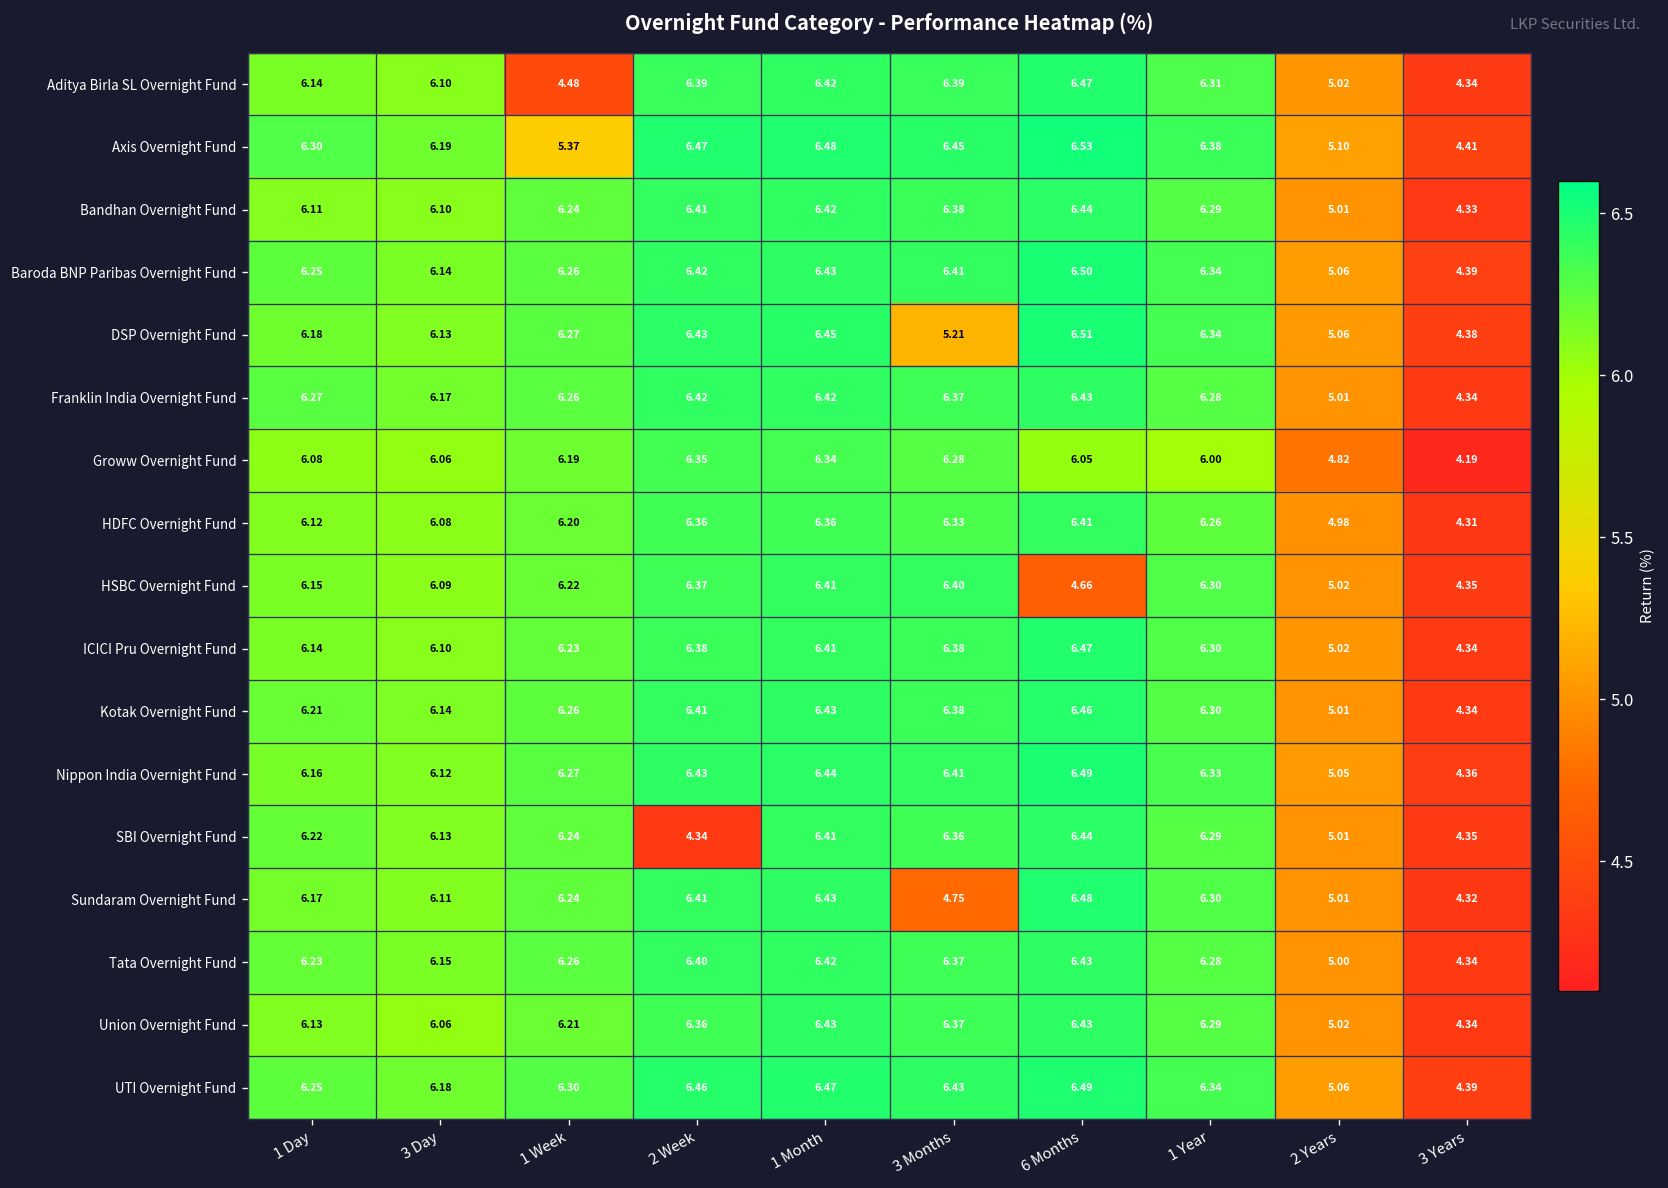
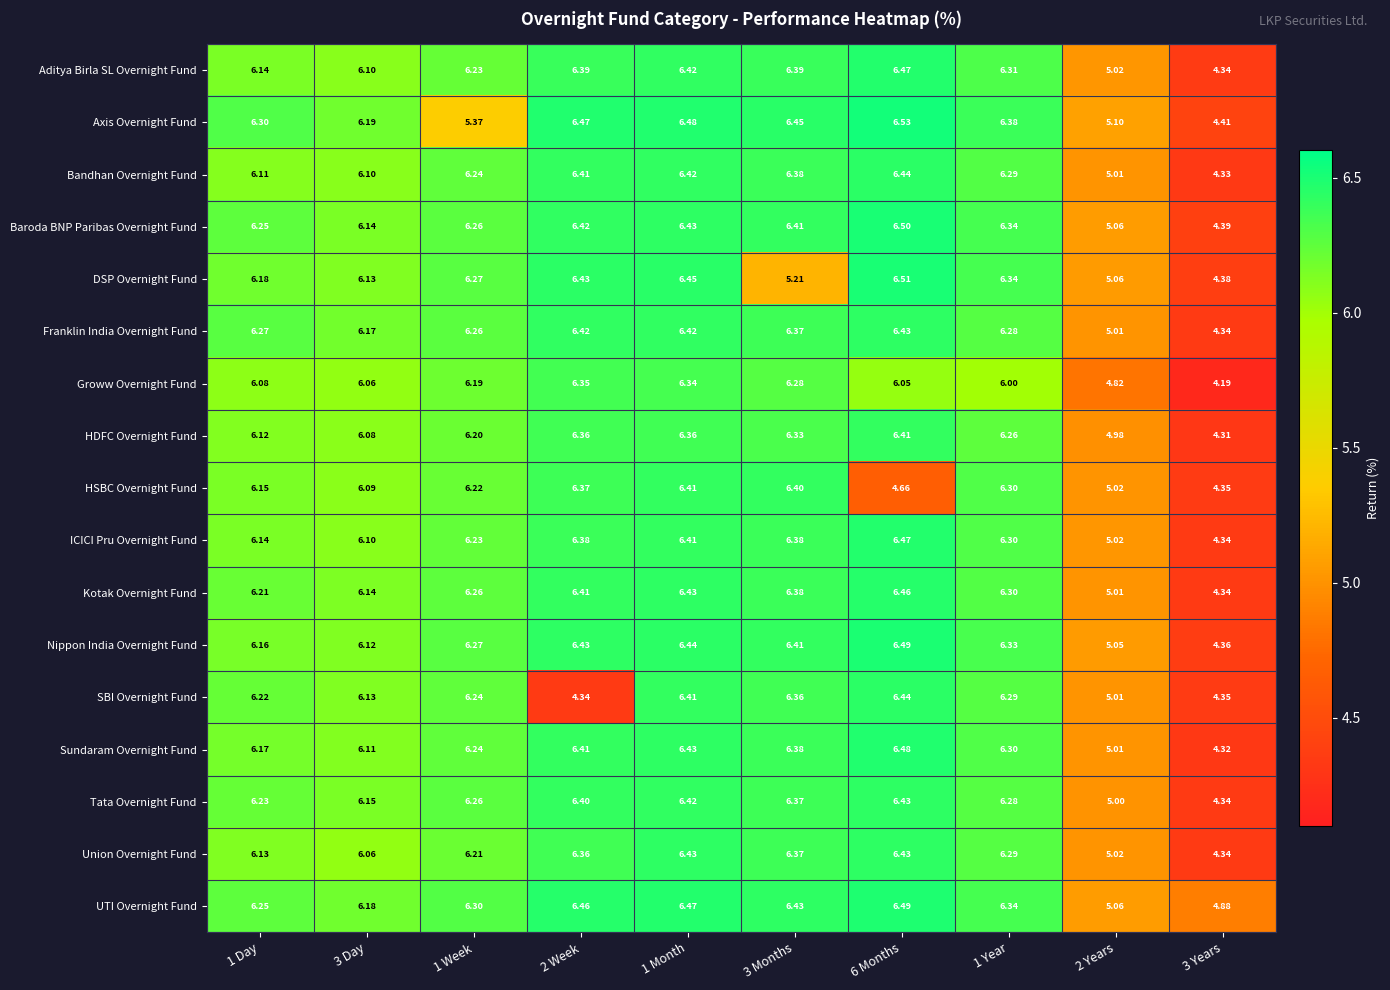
  {
    "Aditya Birla SL Overnight Fund": {
      "1 Day": 6.14,
      "3 Day": 6.10,
-     "1 Week": 4.48,
+     "1 Week": 6.23,
      "2 Week": 6.39,
      "1 Month": 6.42,
      "3 Months": 6.39,
      "6 Months": 6.47,
      "1 Year": 6.31,
      "2 Years": 5.02,
      "3 Years": 4.34
    },
    "Axis Overnight Fund": {
      "1 Day": 6.30,
      "3 Day": 6.19,
      "1 Week": 5.37,
      "2 Week": 6.47,
      "1 Month": 6.48,
      "3 Months": 6.45,
      "6 Months": 6.53,
      "1 Year": 6.38,
      "2 Years": 5.10,
      "3 Years": 4.41
    },
    "Bandhan Overnight Fund": {
      "1 Day": 6.11,
      "3 Day": 6.10,
      "1 Week": 6.24,
      "2 Week": 6.41,
      "1 Month": 6.42,
      "3 Months": 6.38,
      "6 Months": 6.44,
      "1 Year": 6.29,
      "2 Years": 5.01,
      "3 Years": 4.33
    },
    "Baroda BNP Paribas Overnight Fund": {
      "1 Day": 6.25,
      "3 Day": 6.14,
      "1 Week": 6.26,
      "2 Week": 6.42,
      "1 Month": 6.43,
      "3 Months": 6.41,
      "6 Months": 6.50,
      "1 Year": 6.34,
      "2 Years": 5.06,
      "3 Years": 4.39
    },
    "DSP Overnight Fund": {
      "1 Day": 6.18,
      "3 Day": 6.13,
      "1 Week": 6.27,
      "2 Week": 6.43,
      "1 Month": 6.45,
      "3 Months": 5.21,
      "6 Months": 6.51,
      "1 Year": 6.34,
      "2 Years": 5.06,
      "3 Years": 4.38
    },
    "Franklin India Overnight Fund": {
      "1 Day": 6.27,
      "3 Day": 6.17,
      "1 Week": 6.26,
      "2 Week": 6.42,
      "1 Month": 6.42,
      "3 Months": 6.37,
      "6 Months": 6.43,
      "1 Year": 6.28,
      "2 Years": 5.01,
      "3 Years": 4.34
    },
    "Groww Overnight Fund": {
      "1 Day": 6.08,
      "3 Day": 6.06,
      "1 Week": 6.19,
      "2 Week": 6.35,
      "1 Month": 6.34,
      "3 Months": 6.28,
      "6 Months": 6.05,
      "1 Year": 6.00,
      "2 Years": 4.82,
      "3 Years": 4.19
    },
    "HDFC Overnight Fund": {
      "1 Day": 6.12,
      "3 Day": 6.08,
      "1 Week": 6.20,
      "2 Week": 6.36,
      "1 Month": 6.36,
      "3 Months": 6.33,
      "6 Months": 6.41,
      "1 Year": 6.26,
      "2 Years": 4.98,
      "3 Years": 4.31
    },
    "HSBC Overnight Fund": {
      "1 Day": 6.15,
      "3 Day": 6.09,
      "1 Week": 6.22,
      "2 Week": 6.37,
      "1 Month": 6.41,
      "3 Months": 6.40,
      "6 Months": 4.66,
      "1 Year": 6.30,
      "2 Years": 5.02,
      "3 Years": 4.35
    },
    "ICICI Pru Overnight Fund": {
      "1 Day": 6.14,
      "3 Day": 6.10,
      "1 Week": 6.23,
      "2 Week": 6.38,
      "1 Month": 6.41,
      "3 Months": 6.38,
      "6 Months": 6.47,
      "1 Year": 6.30,
      "2 Years": 5.02,
      "3 Years": 4.34
    },
    "Kotak Overnight Fund": {
      "1 Day": 6.21,
      "3 Day": 6.14,
      "1 Week": 6.26,
      "2 Week": 6.41,
      "1 Month": 6.43,
      "3 Months": 6.38,
      "6 Months": 6.46,
      "1 Year": 6.30,
      "2 Years": 5.01,
      "3 Years": 4.34
    },
    "Nippon India Overnight Fund": {
      "1 Day": 6.16,
      "3 Day": 6.12,
      "1 Week": 6.27,
      "2 Week": 6.43,
      "1 Month": 6.44,
      "3 Months": 6.41,
      "6 Months": 6.49,
      "1 Year": 6.33,
      "2 Years": 5.05,
      "3 Years": 4.36
    },
    "SBI Overnight Fund": {
      "1 Day": 6.22,
      "3 Day": 6.13,
      "1 Week": 6.24,
      "2 Week": 4.34,
      "1 Month": 6.41,
      "3 Months": 6.36,
      "6 Months": 6.44,
      "1 Year": 6.29,
      "2 Years": 5.01,
      "3 Years": 4.35
    },
    "Sundaram Overnight Fund": {
      "1 Day": 6.17,
      "3 Day": 6.11,
      "1 Week": 6.24,
      "2 Week": 6.41,
      "1 Month": 6.43,
-     "3 Months": 4.75,
+     "3 Months": 6.38,
      "6 Months": 6.48,
      "1 Year": 6.30,
      "2 Years": 5.01,
      "3 Years": 4.32
    },
    "Tata Overnight Fund": {
      "1 Day": 6.23,
      "3 Day": 6.15,
      "1 Week": 6.26,
      "2 Week": 6.40,
      "1 Month": 6.42,
      "3 Months": 6.37,
      "6 Months": 6.43,
      "1 Year": 6.28,
      "2 Years": 5.00,
      "3 Years": 4.34
    },
    "Union Overnight Fund": {
      "1 Day": 6.13,
      "3 Day": 6.06,
      "1 Week": 6.21,
      "2 Week": 6.36,
      "1 Month": 6.43,
      "3 Months": 6.37,
      "6 Months": 6.43,
      "1 Year": 6.29,
      "2 Years": 5.02,
      "3 Years": 4.34
    },
    "UTI Overnight Fund": {
      "1 Day": 6.25,
      "3 Day": 6.18,
      "1 Week": 6.30,
      "2 Week": 6.46,
      "1 Month": 6.47,
      "3 Months": 6.43,
      "6 Months": 6.49,
      "1 Year": 6.34,
      "2 Years": 5.06,
-     "3 Years": 4.39
+     "3 Years": 4.88
    }
  }
